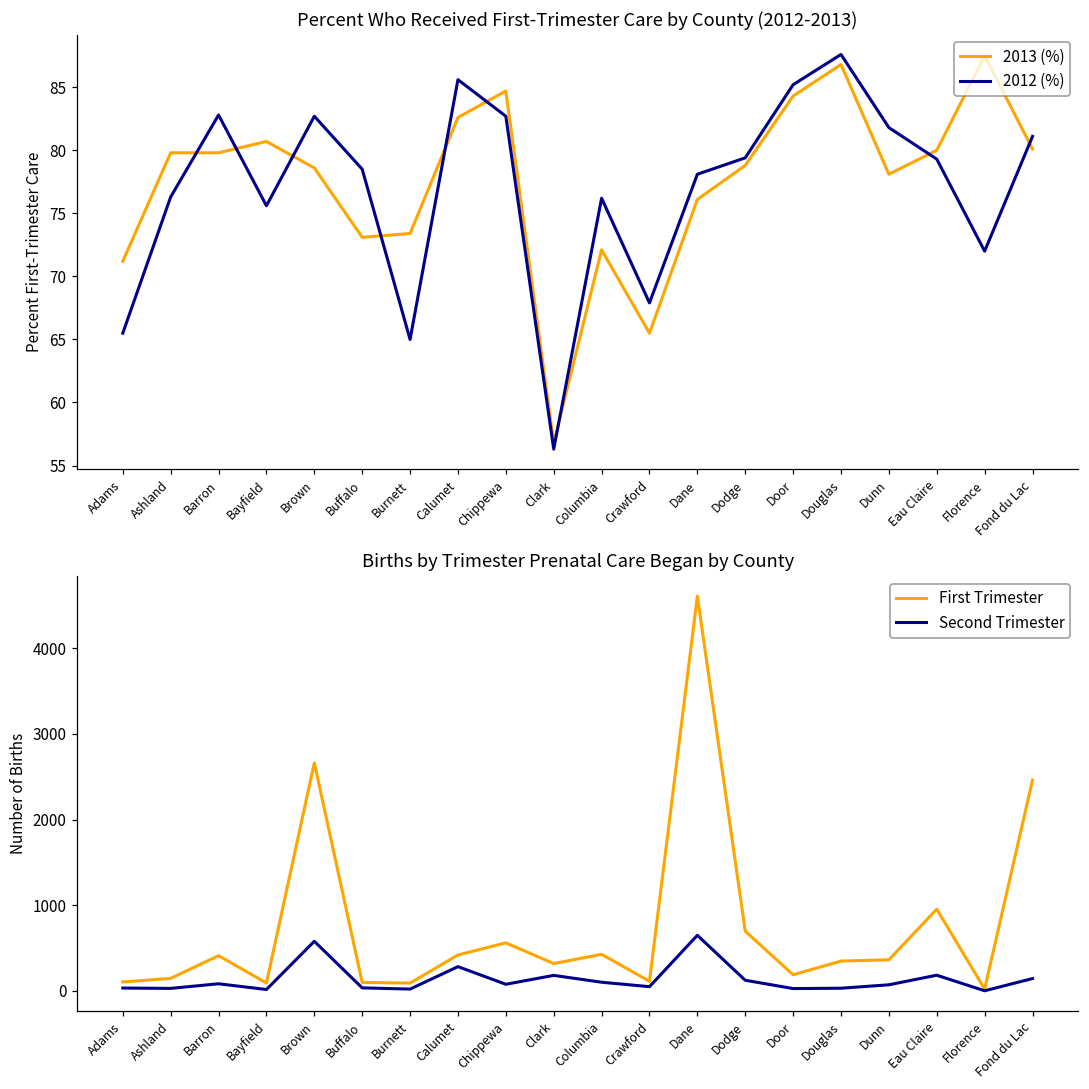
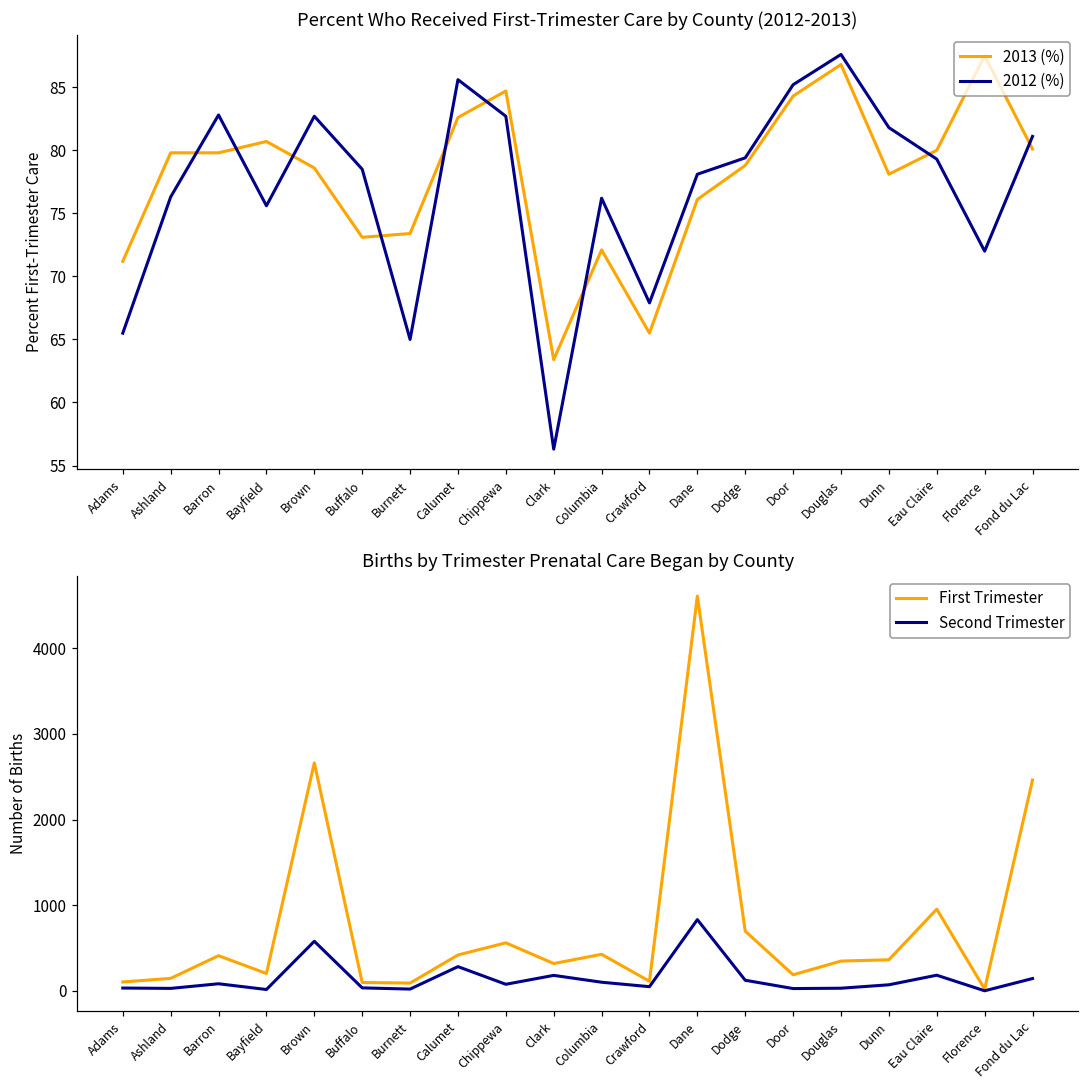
  {
    "Percent Who Received First-Trimester Care by County (2012-2013)": {
      "2013 (%)": {
        "Adams": 71.2,
        "Ashland": 79.8,
        "Barron": 79.8,
        "Bayfield": 80.7,
        "Brown": 78.6,
        "Buffalo": 73.1,
        "Burnett": 73.4,
        "Calumet": 82.6,
        "Chippewa": 84.7,
-       "Clark": 56.8,
+       "Clark": 63.4,
        "Columbia": 72.1,
        "Crawford": 65.5,
        "Dane": 76.1,
        "Dodge": 78.8,
        "Door": 84.3,
        "Douglas": 86.8,
        "Dunn": 78.1,
        "Eau Claire": 80.0,
        "Fond du Lac": 80.1
      },
      "2012 (%)": {
        "Adams": 65.5,
        "Ashland": 76.3,
        "Barron": 82.8,
        "Bayfield": 75.6,
        "Brown": 82.7,
        "Buffalo": 78.5,
        "Burnett": 65.0,
        "Calumet": 85.6,
        "Chippewa": 82.7,
        "Clark": 56.3,
        "Columbia": 76.2,
        "Crawford": 67.9,
        "Dane": 78.1,
        "Dodge": 79.4,
        "Door": 85.2,
        "Douglas": 87.6,
        "Dunn": 81.8,
        "Eau Claire": 79.3,
        "Florence": 72.0,
        "Fond du Lac": 81.1
      }
    },
    "Births by Trimester Prenatal Care Began by County": {
      "First Trimester": {
        "Adams": 100,
        "Ashland": 100,
        "Barron": 400,
-       "Bayfield": 100,
+       "Bayfield": 200,
        "Brown": 2700,
        "Buffalo": 100,
        "Burnett": 100,
        "Calumet": 400,
        "Chippewa": 600,
        "Clark": 300,
        "Columbia": 400,
        "Crawford": 100,
        "Dane": 4600,
        "Dodge": 700,
        "Door": 200,
        "Douglas": 300,
        "Dunn": 400,
        "Eau Claire": 1000,
        "Fond du Lac": 2500
      },
      "Second Trimester": {
        "Adams": 0,
        "Ashland": 0,
        "Barron": 100,
        "Bayfield": 0,
        "Brown": 600,
        "Buffalo": 0,
        "Burnett": 0,
        "Calumet": 300,
        "Chippewa": 100,
        "Clark": 200,
        "Columbia": 100,
        "Crawford": 0,
-       "Dane": 600,
+       "Dane": 800,
        "Dodge": 100,
        "Door": 0,
        "Douglas": 0,
        "Dunn": 100,
        "Eau Claire": 200,
        "Fond du Lac": 100
      }
    }
  }
